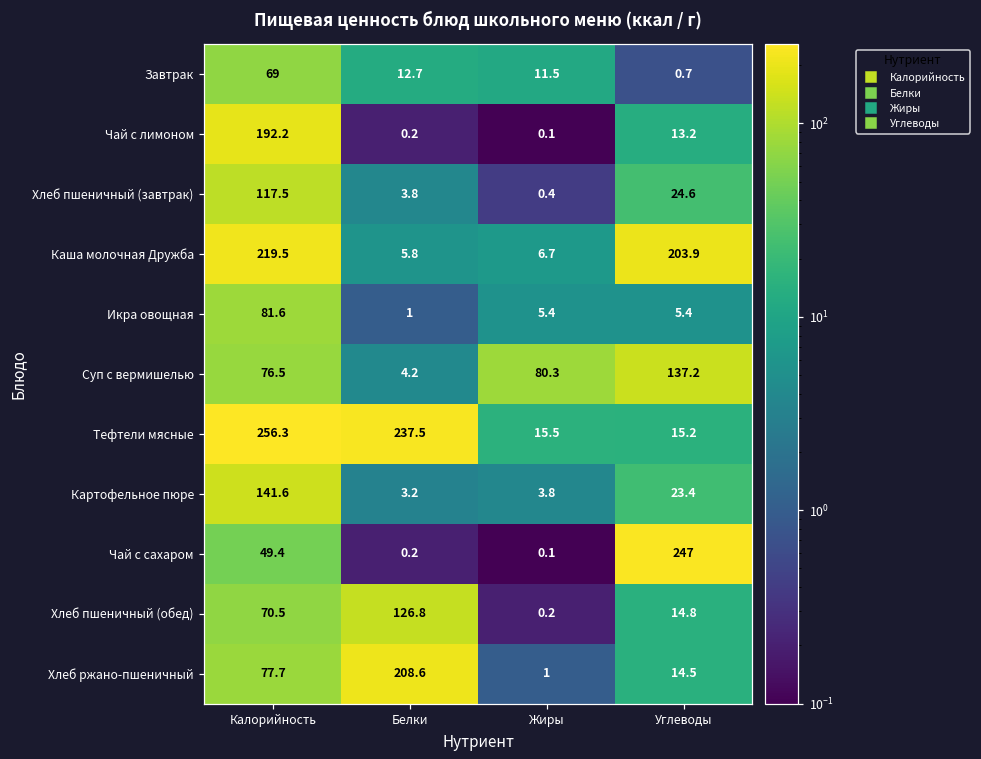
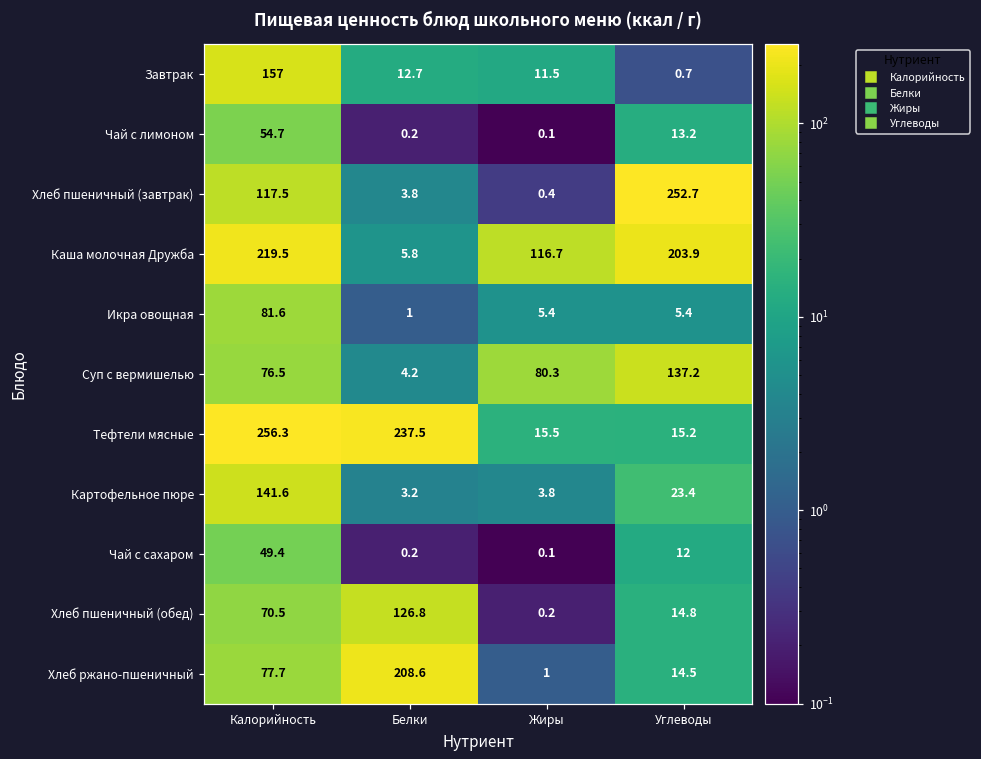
  {
    "Завтрак": {
-     "Калорийность": 69,
+     "Калорийность": 157,
      "Белки": 12.7,
      "Жиры": 11.5,
      "Углеводы": 0.7
    },
    "Чай с лимоном": {
-     "Калорийность": 192.2,
+     "Калорийность": 54.7,
      "Белки": 0.2,
      "Жиры": 0.1,
      "Углеводы": 13.2
    },
    "Хлеб пшеничный (завтрак)": {
      "Калорийность": 117.5,
      "Белки": 3.8,
      "Жиры": 0.4,
-     "Углеводы": 24.6
+     "Углеводы": 252.7
    },
    "Каша молочная Дружба": {
      "Калорийность": 219.5,
      "Белки": 5.8,
-     "Жиры": 6.7,
+     "Жиры": 116.7,
      "Углеводы": 203.9
    },
    "Икра овощная": {
      "Калорийность": 81.6,
      "Белки": 1,
      "Жиры": 5.4,
      "Углеводы": 5.4
    },
    "Суп с вермишелью": {
      "Калорийность": 76.5,
      "Белки": 4.2,
      "Жиры": 80.3,
      "Углеводы": 137.2
    },
    "Тефтели мясные": {
      "Калорийность": 256.3,
      "Белки": 237.5,
      "Жиры": 15.5,
      "Углеводы": 15.2
    },
    "Картофельное пюре": {
      "Калорийность": 141.6,
      "Белки": 3.2,
      "Жиры": 3.8,
      "Углеводы": 23.4
    },
    "Чай с сахаром": {
      "Калорийность": 49.4,
      "Белки": 0.2,
      "Жиры": 0.1,
-     "Углеводы": 247
+     "Углеводы": 12
    },
    "Хлеб пшеничный (обед)": {
      "Калорийность": 70.5,
      "Белки": 126.8,
      "Жиры": 0.2,
      "Углеводы": 14.8
    },
    "Хлеб ржано-пшеничный": {
      "Калорийность": 77.7,
      "Белки": 208.6,
      "Жиры": 1,
      "Углеводы": 14.5
    }
  }
